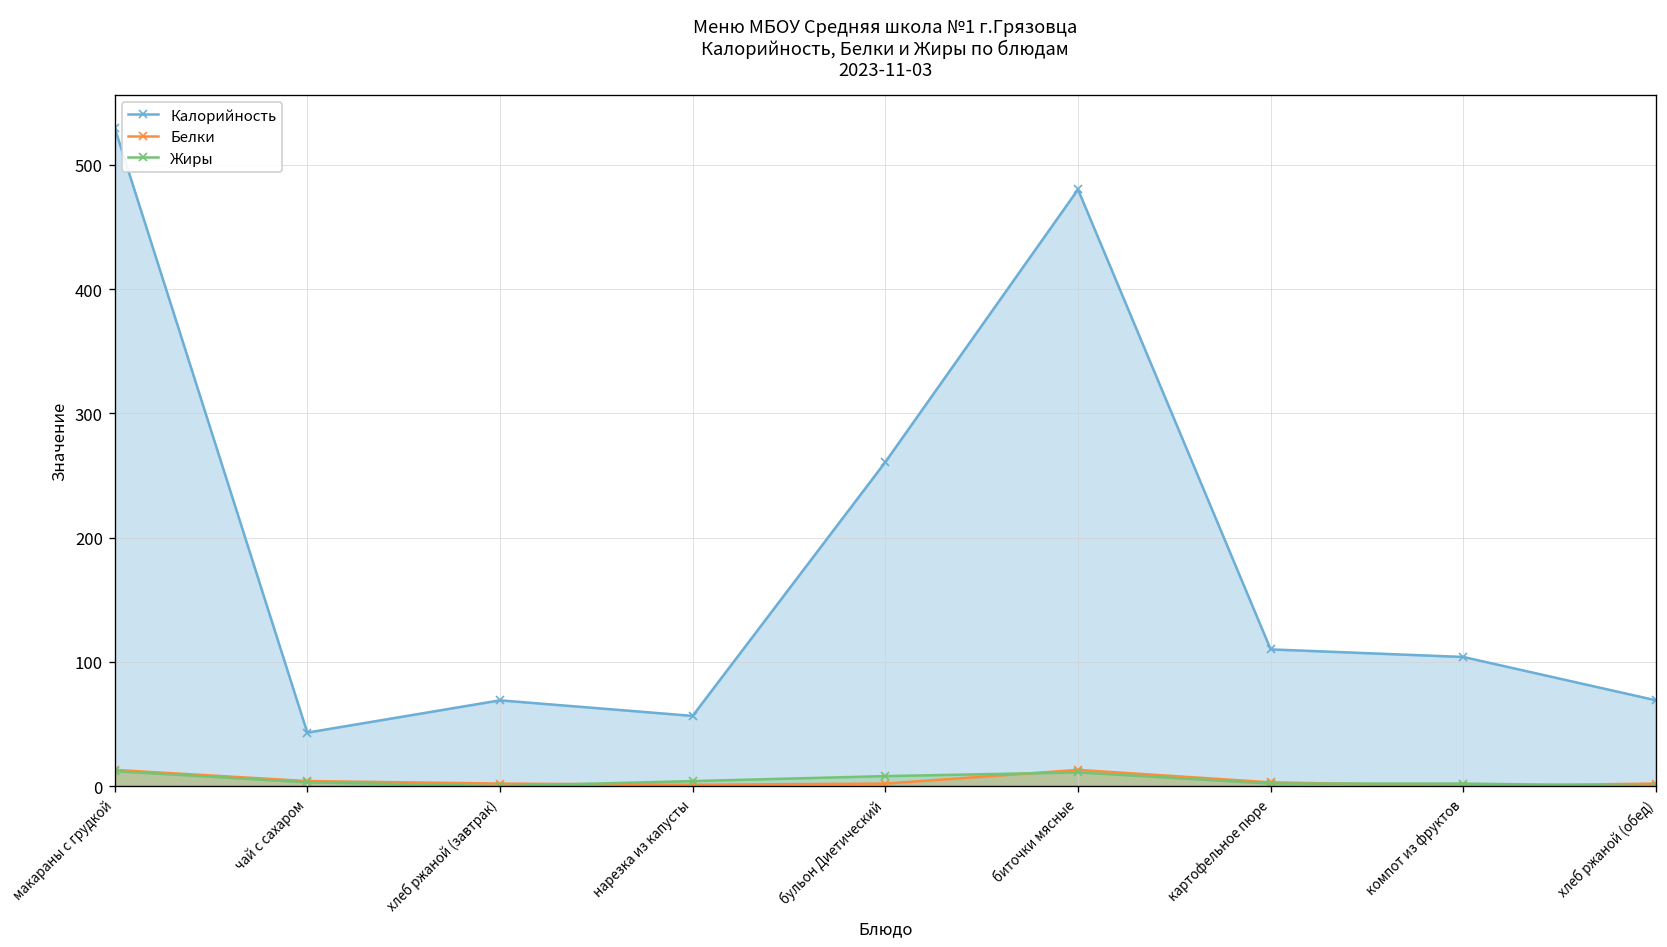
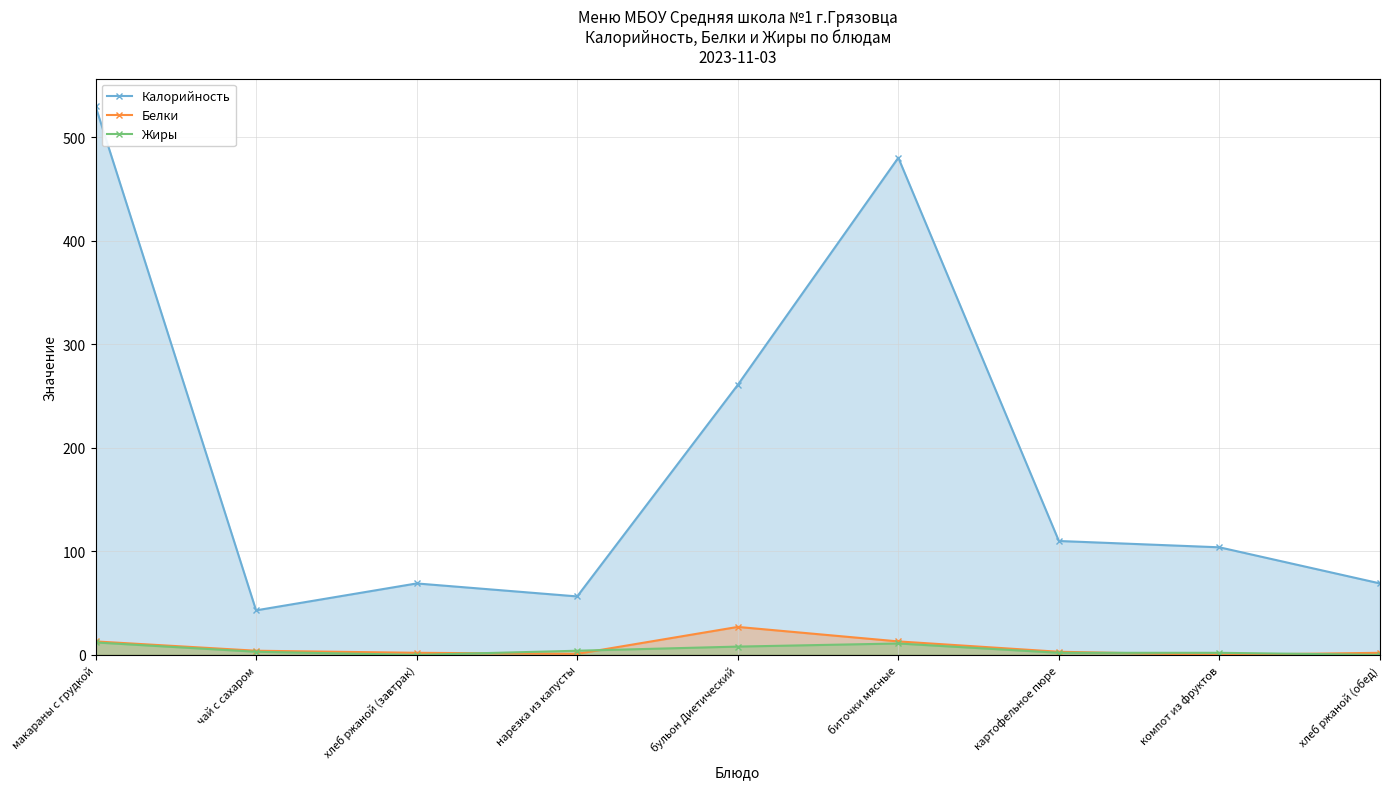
  {
    "Белки": {
      "нарезка из капусты": 1,
-     "бульон Диетический": 2
+     "бульон Диетический": 27
    }
  }
